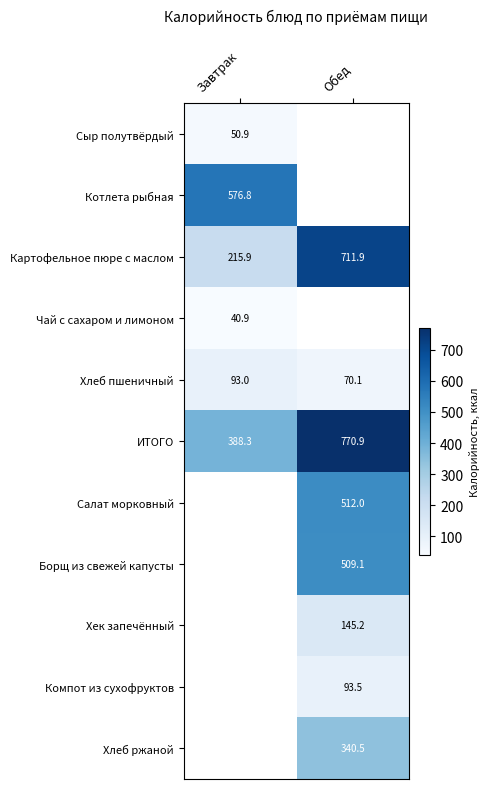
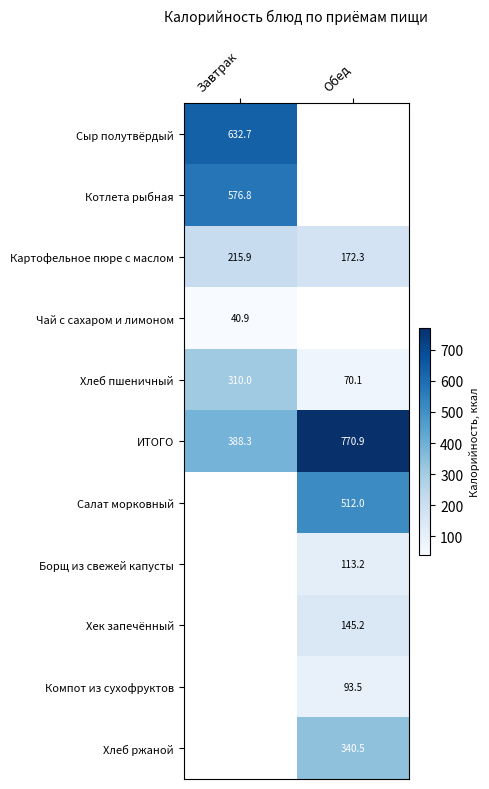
  {
    "Сыр полутвёрдый": {
-     "Завтрак": 50.9
+     "Завтрак": 632.7
    },
    "Котлета рыбная": {
      "Завтрак": 576.8
    },
    "Картофельное пюре с маслом": {
      "Завтрак": 215.9,
-     "Обед": 711.9
+     "Обед": 172.3
    },
    "Чай с сахаром и лимоном": {
      "Завтрак": 40.9
    },
    "Хлеб пшеничный": {
-     "Завтрак": 93.0,
+     "Завтрак": 310.0,
      "Обед": 70.1
    },
    "ИТОГО": {
      "Завтрак": 388.3,
      "Обед": 770.9
    },
    "Салат морковный": {
      "Обед": 512.0
    },
    "Борщ из свежей капусты": {
-     "Обед": 509.1
+     "Обед": 113.2
    },
    "Хек запечённый": {
      "Обед": 145.2
    },
    "Компот из сухофруктов": {
      "Обед": 93.5
    },
    "Хлеб ржаной": {
      "Обед": 340.5
    }
  }
